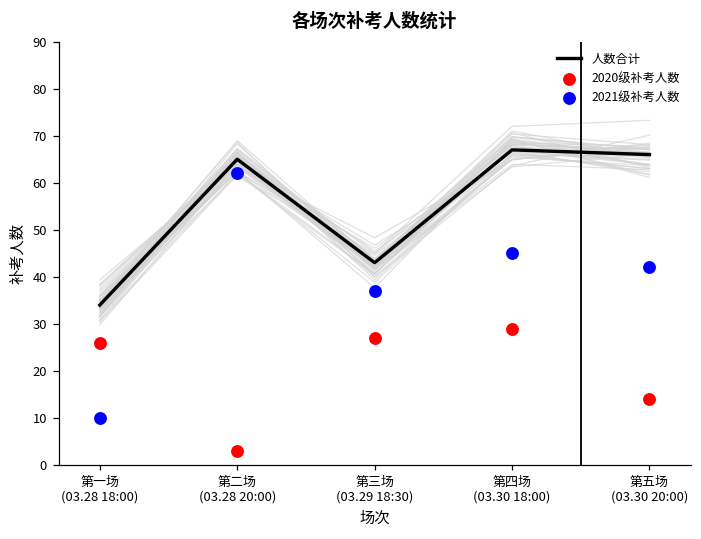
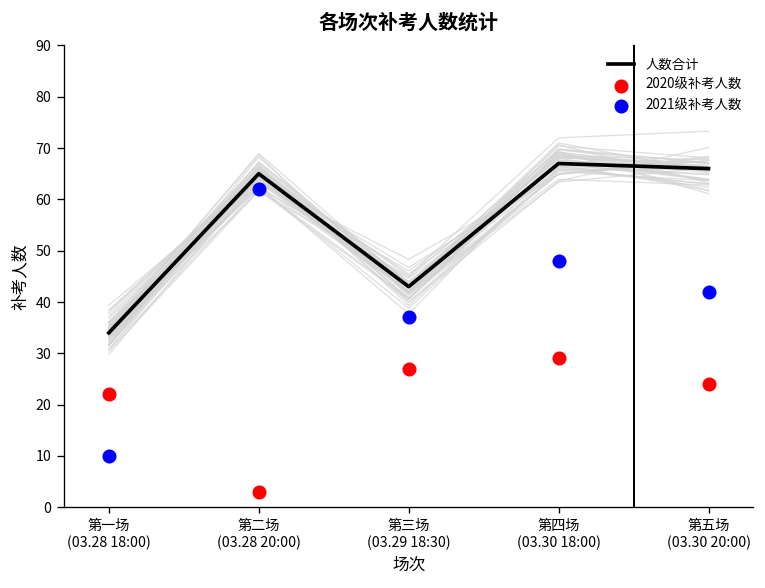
  {
    "2020级补考人数": {
-     "第一场 (03.28 18:00)": 26,
-     "第五场 (03.30 20:00)": 14
+     "第一场 (03.28 18:00)": 22,
+     "第五场 (03.30 20:00)": 24
    },
    "2021级补考人数": {
-     "第四场 (03.30 18:00)": 45
+     "第四场 (03.30 18:00)": 48
    }
  }
